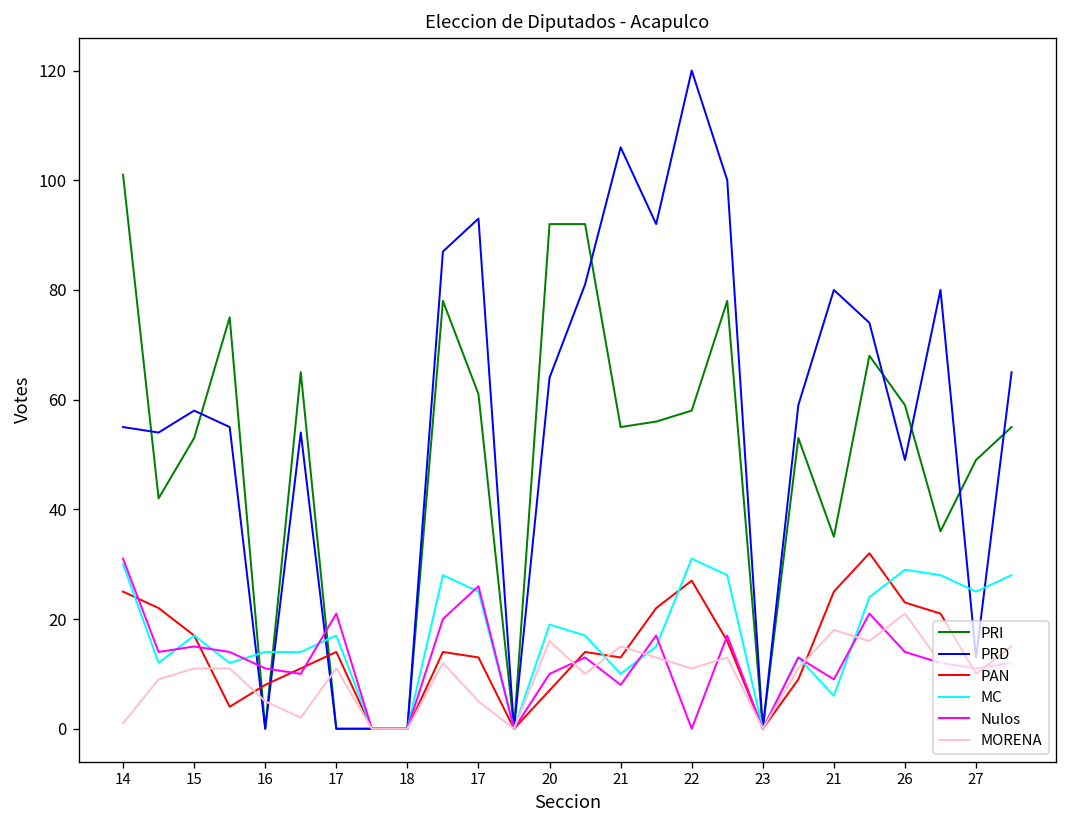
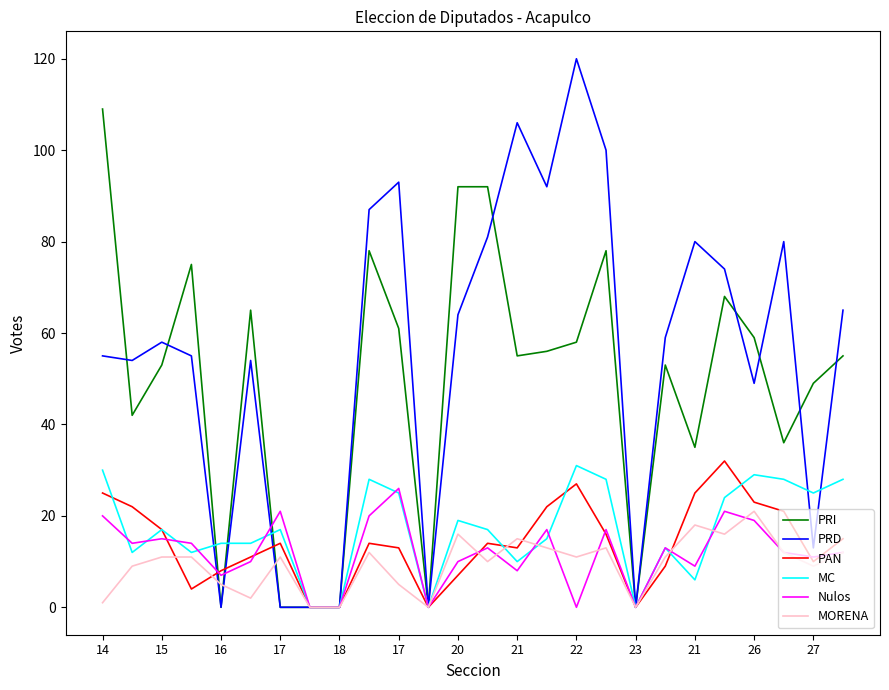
  {
    "PRI": {
-     "14": 101,
+     "14": 109,
      "20": 92,
      "22": 58,
      "26": 59,
      "27": 49
    },
    "PRD": {
      "14": 55,
      "20": 64,
      "22": 120,
      "26": 49
    },
    "PAN": {
      "14": 25,
      "16": 8,
      "20": 7,
      "22": 27,
      "26": 23
    },
    "MC": {
      "14": 30,
      "16": 14,
      "20": 19,
      "22": 31,
      "26": 29,
      "27": 25
    },
    "Nulos": {
-     "14": 31,
-     "16": 11,
+     "14": 20,
+     "16": 7,
      "20": 10,
      "22": 0,
-     "26": 14
+     "26": 19
    },
    "MORENA": {
      "14": 1,
      "16": 5,
      "20": 16,
      "22": 11,
      "26": 21
    }
  }
